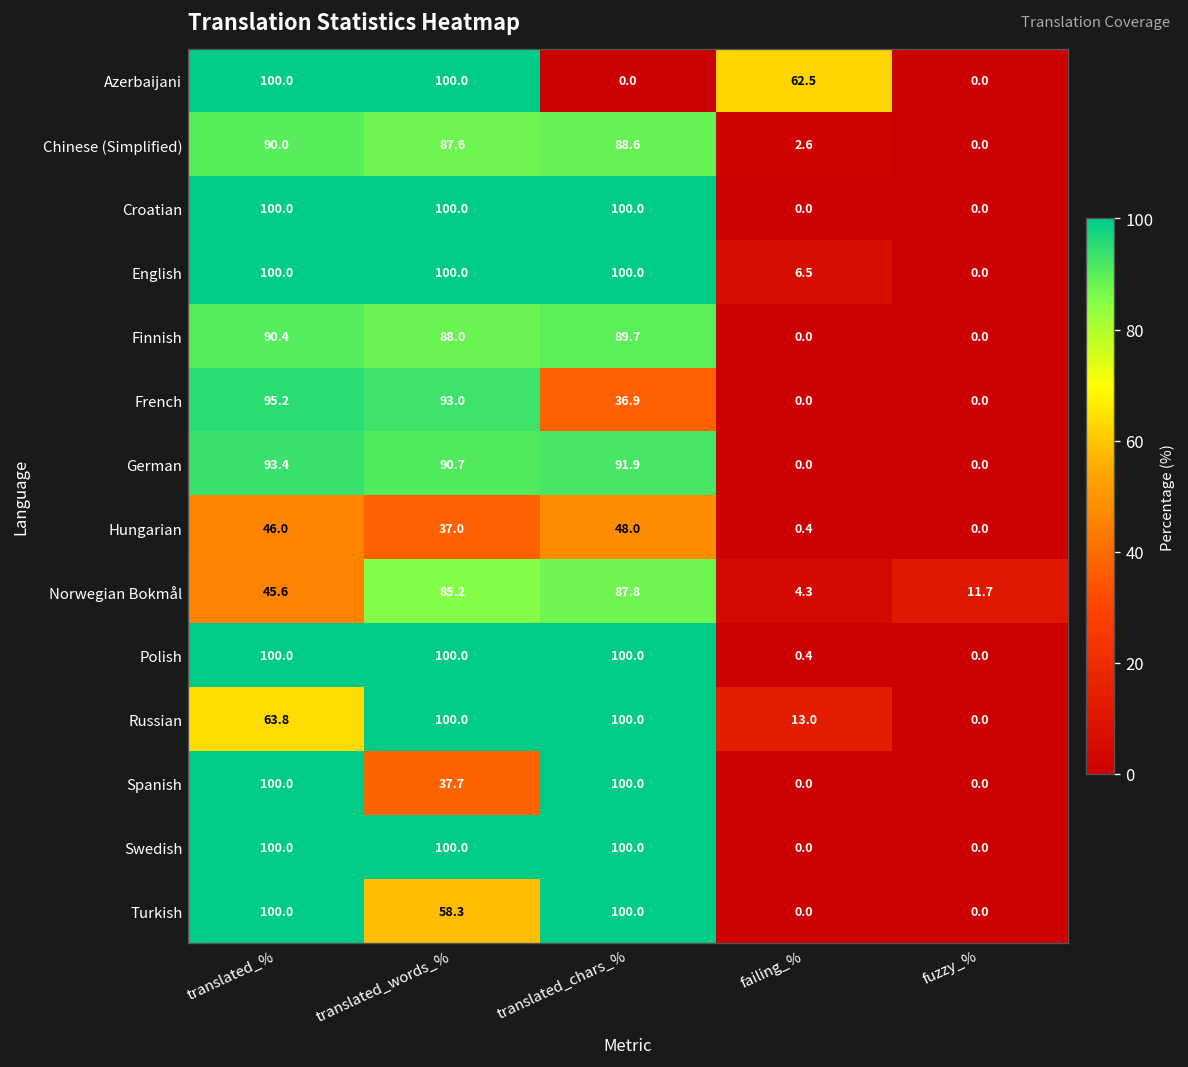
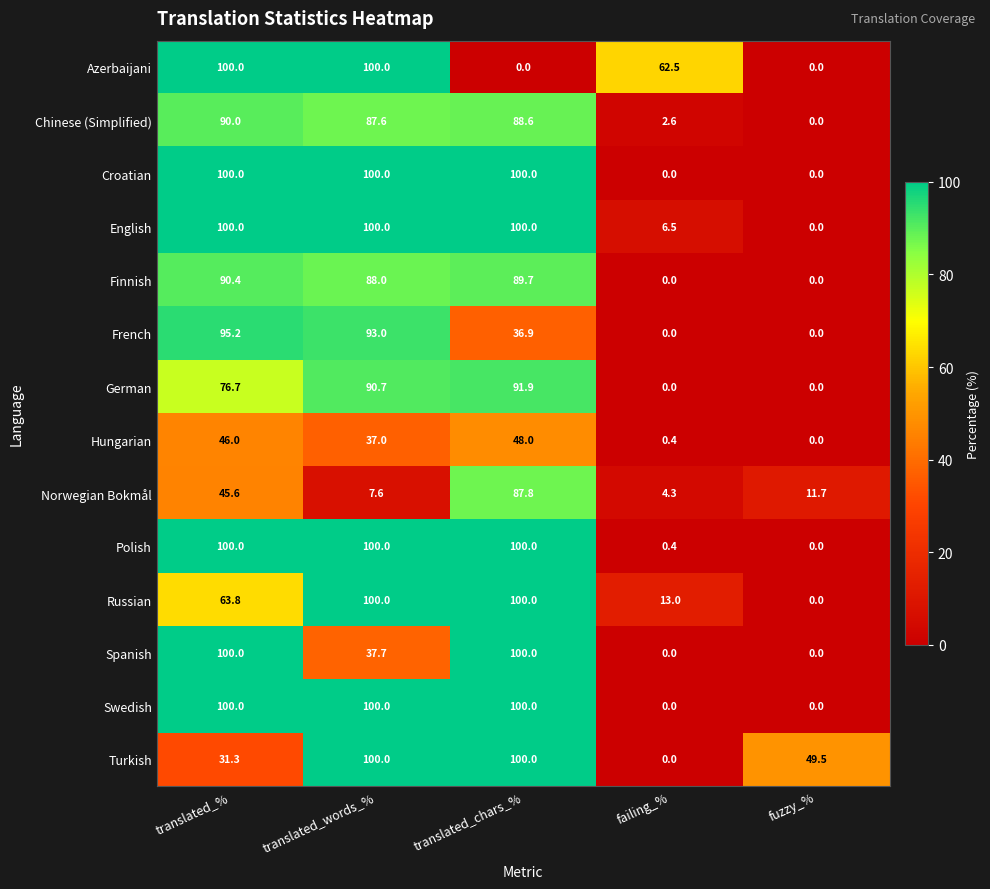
  {
    "Azerbaijani": {
      "translated_%": 100.0,
      "translated_words_%": 100.0,
      "translated_chars_%": 0.0,
      "failing_%": 62.5,
      "fuzzy_%": 0.0
    },
    "Chinese (Simplified)": {
      "translated_%": 90.0,
      "translated_words_%": 87.6,
      "translated_chars_%": 88.6,
      "failing_%": 2.6,
      "fuzzy_%": 0.0
    },
    "Croatian": {
      "translated_%": 100.0,
      "translated_words_%": 100.0,
      "translated_chars_%": 100.0,
      "failing_%": 0.0,
      "fuzzy_%": 0.0
    },
    "English": {
      "translated_%": 100.0,
      "translated_words_%": 100.0,
      "translated_chars_%": 100.0,
      "failing_%": 6.5,
      "fuzzy_%": 0.0
    },
    "Finnish": {
      "translated_%": 90.4,
      "translated_words_%": 88.0,
      "translated_chars_%": 89.7,
      "failing_%": 0.0,
      "fuzzy_%": 0.0
    },
    "French": {
      "translated_%": 95.2,
      "translated_words_%": 93.0,
      "translated_chars_%": 36.9,
      "failing_%": 0.0,
      "fuzzy_%": 0.0
    },
    "German": {
-     "translated_%": 93.4,
+     "translated_%": 76.7,
      "translated_words_%": 90.7,
      "translated_chars_%": 91.9,
      "failing_%": 0.0,
      "fuzzy_%": 0.0
    },
    "Hungarian": {
      "translated_%": 46.0,
      "translated_words_%": 37.0,
      "translated_chars_%": 48.0,
      "failing_%": 0.4,
      "fuzzy_%": 0.0
    },
    "Norwegian Bokmål": {
      "translated_%": 45.6,
-     "translated_words_%": 85.2,
+     "translated_words_%": 7.6,
      "translated_chars_%": 87.8,
      "failing_%": 4.3,
      "fuzzy_%": 11.7
    },
    "Polish": {
      "translated_%": 100.0,
      "translated_words_%": 100.0,
      "translated_chars_%": 100.0,
      "failing_%": 0.4,
      "fuzzy_%": 0.0
    },
    "Russian": {
      "translated_%": 63.8,
      "translated_words_%": 100.0,
      "translated_chars_%": 100.0,
      "failing_%": 13.0,
      "fuzzy_%": 0.0
    },
    "Spanish": {
      "translated_%": 100.0,
      "translated_words_%": 37.7,
      "translated_chars_%": 100.0,
      "failing_%": 0.0,
      "fuzzy_%": 0.0
    },
    "Swedish": {
      "translated_%": 100.0,
      "translated_words_%": 100.0,
      "translated_chars_%": 100.0,
      "failing_%": 0.0,
      "fuzzy_%": 0.0
    },
    "Turkish": {
-     "translated_%": 100.0,
-     "translated_words_%": 58.3,
+     "translated_%": 31.3,
+     "translated_words_%": 100.0,
      "translated_chars_%": 100.0,
      "failing_%": 0.0,
-     "fuzzy_%": 0.0
+     "fuzzy_%": 49.5
    }
  }
